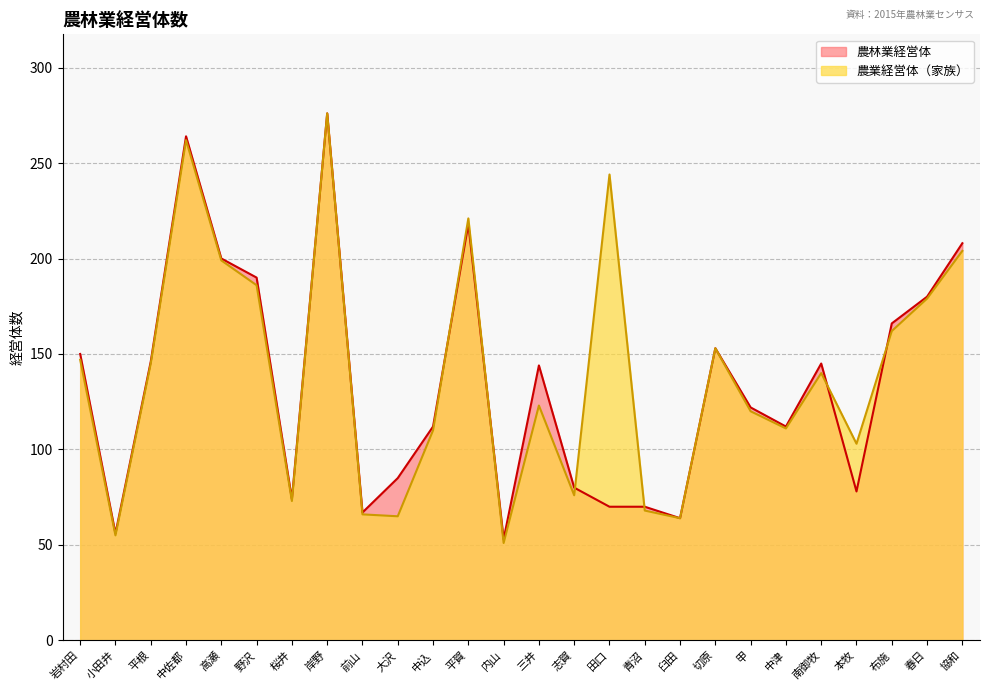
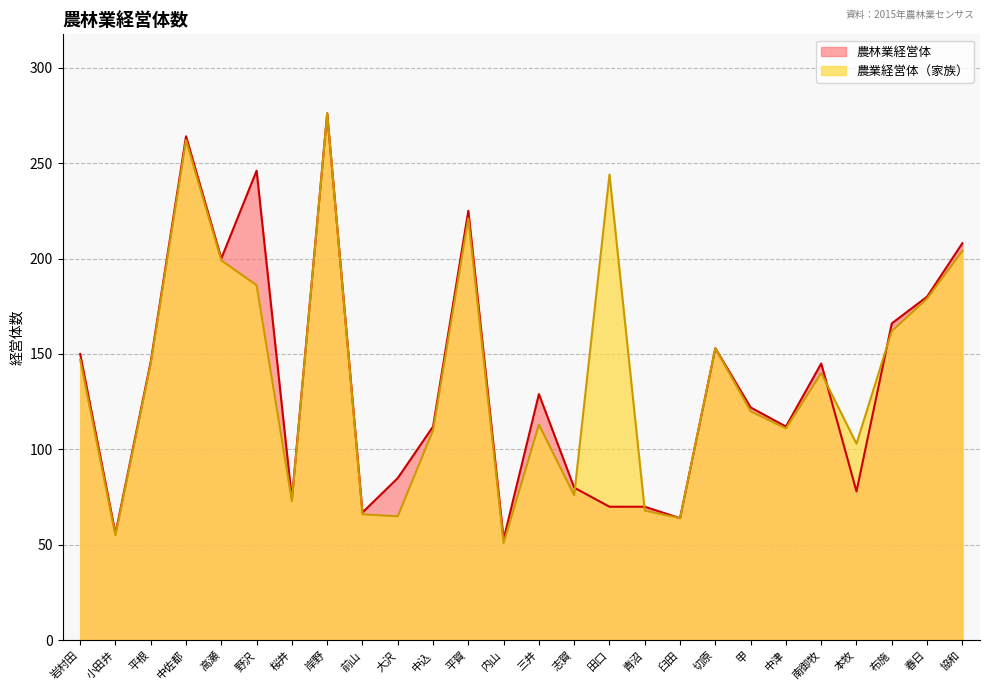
  {
    "農林業経営体": {
      "岩村田": 150,
      "中佐都": 264,
-     "野沢": 190,
+     "野沢": 246,
      "大沢": 85,
      "中込": 112,
-     "平賀": 218,
+     "平賀": 225,
      "内山": 53,
-     "三井": 144,
+     "三井": 129,
      "志賀": 80,
      "田口": 70,
      "青沼": 70,
      "甲": 122,
      "南御牧": 145,
      "本牧": 78,
      "布施": 166,
      "協和": 208
    },
    "農業経営体（家族）": {
      "岩村田": 147,
      "中佐都": 262,
      "野沢": 186,
      "大沢": 65,
      "中込": 110,
      "平賀": 221,
      "内山": 51,
-     "三井": 123,
+     "三井": 113,
      "志賀": 76,
      "田口": 244,
      "青沼": 68,
      "甲": 120,
      "南御牧": 140,
      "本牧": 103,
      "布施": 162,
      "協和": 204
    }
  }
